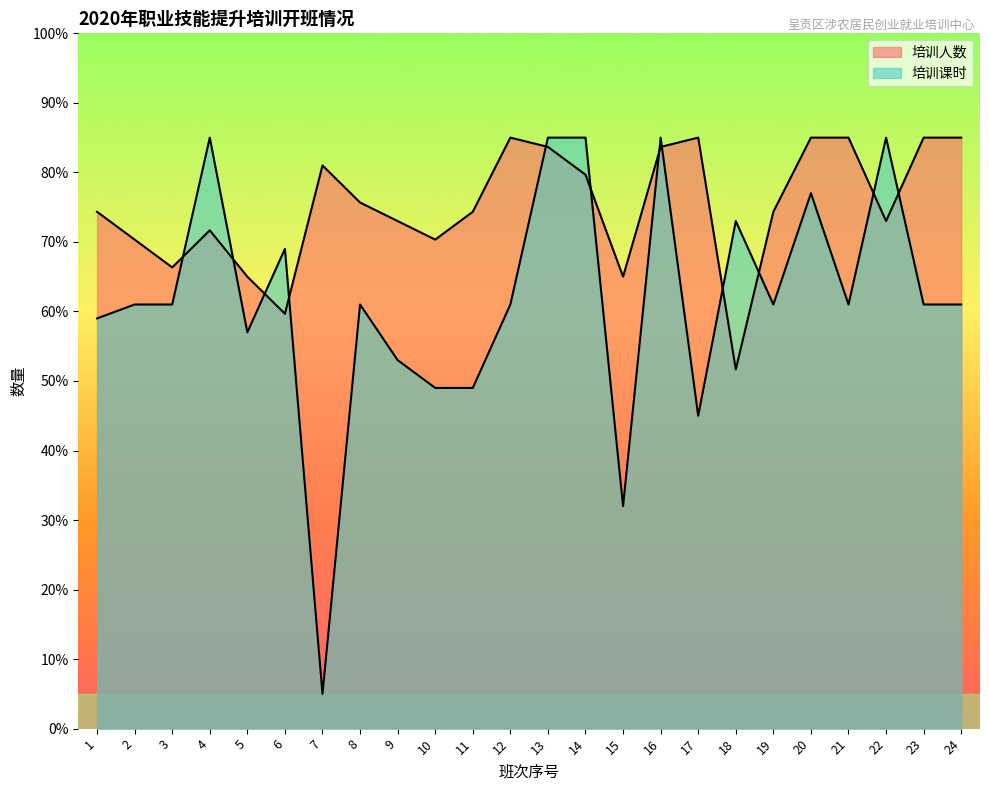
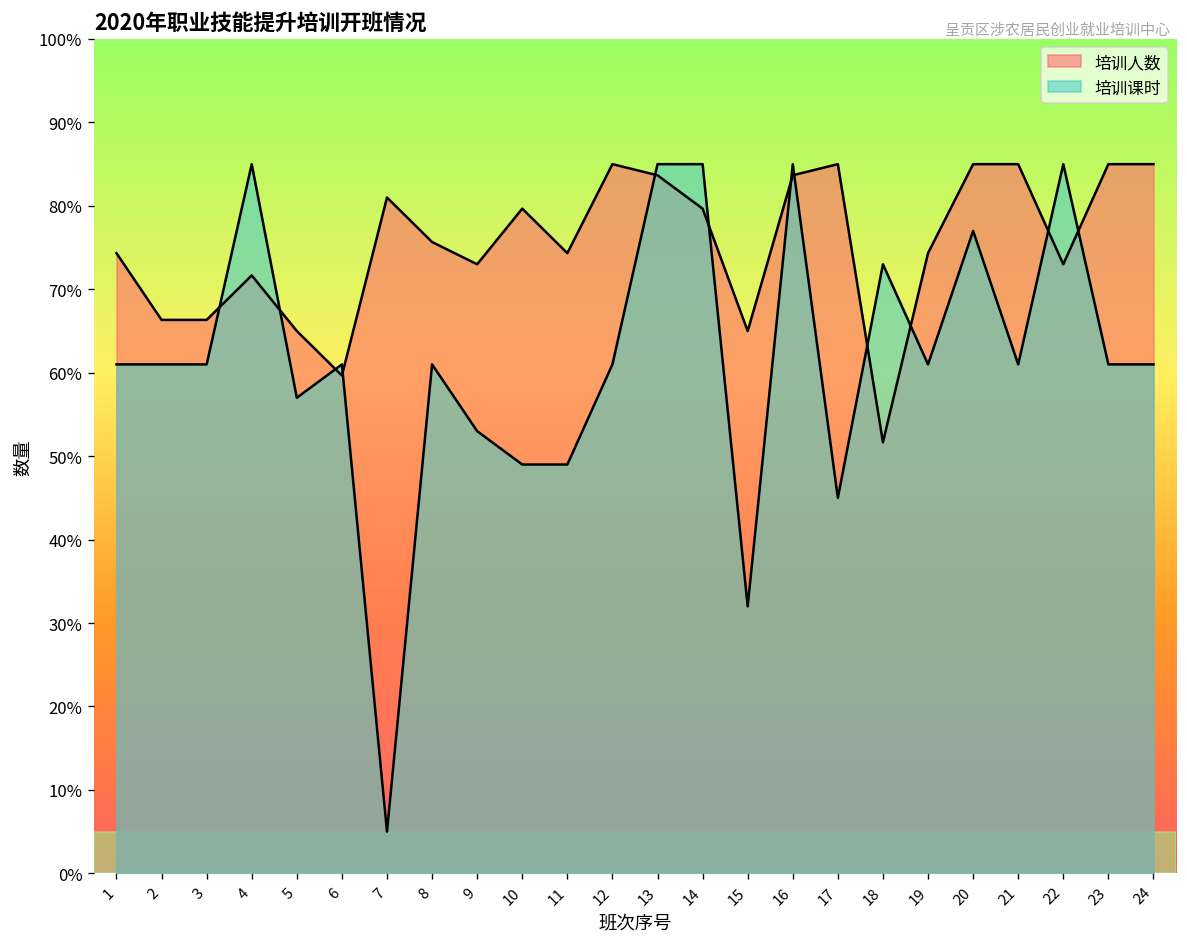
  {
    "培训人数": {
      "1": "74%",
-     "2": "70%",
+     "2": "66%",
      "3": "66%",
      "4": "72%",
      "5": "65%",
      "6": "60%",
      "7": "81%",
      "8": "76%",
      "9": "73%",
-     "10": "70%",
+     "10": "80%",
      "11": "74%",
      "12": "85%",
      "13": "84%",
      "14": "80%",
      "15": "65%",
      "16": "84%",
      "17": "85%",
      "18": "52%",
      "19": "74%",
      "20": "85%",
      "21": "85%",
      "22": "73%",
      "23": "85%",
      "24": "85%"
    },
    "培训课时": {
-     "1": "59%",
+     "1": "61%",
      "2": "61%",
      "3": "61%",
      "4": "85%",
      "5": "57%",
-     "6": "69%",
+     "6": "61%",
      "8": "61%",
      "9": "53%",
      "10": "49%",
      "11": "49%",
      "12": "61%",
      "13": "85%",
      "14": "85%",
      "15": "32%",
      "16": "85%",
      "17": "45%",
      "18": "73%",
      "19": "61%",
      "20": "77%",
      "21": "61%",
      "22": "85%",
      "23": "61%",
      "24": "61%"
    }
  }
